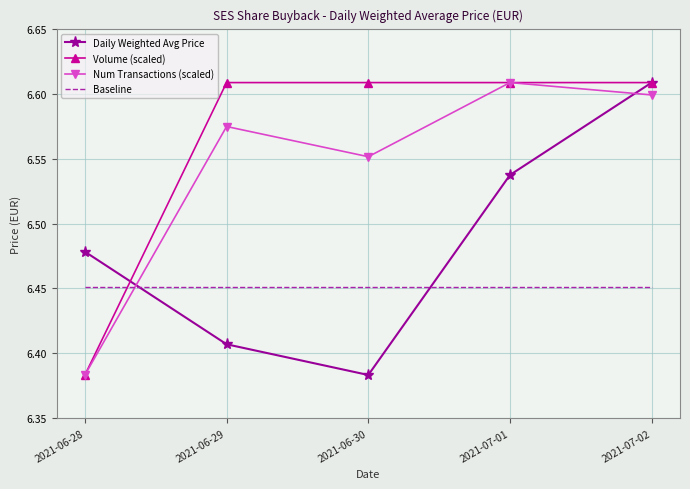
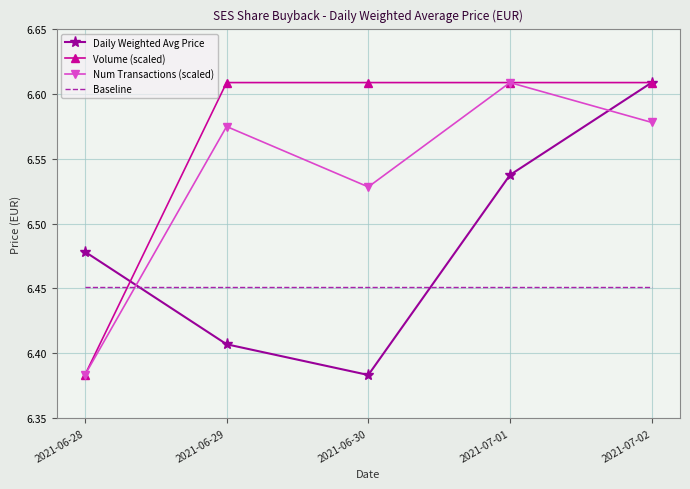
  {
    "Num Transactions (scaled)": {
      "2021-06-29": 6.575,
-     "2021-06-30": 6.552,
-     "2021-07-02": 6.599
+     "2021-06-30": 6.528,
+     "2021-07-02": 6.578
    }
  }
